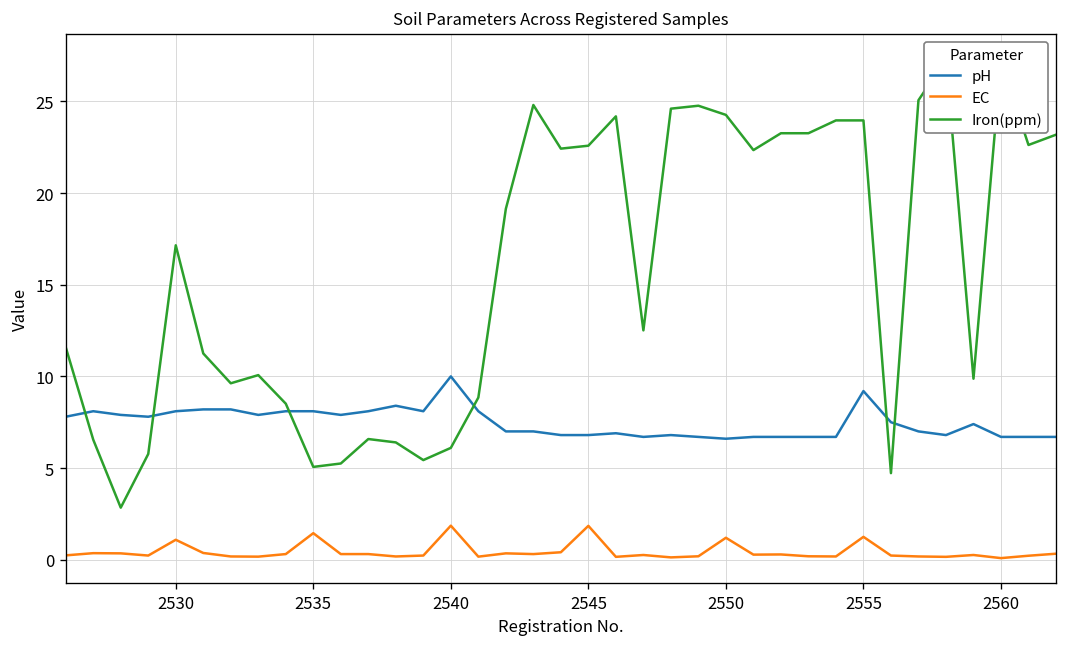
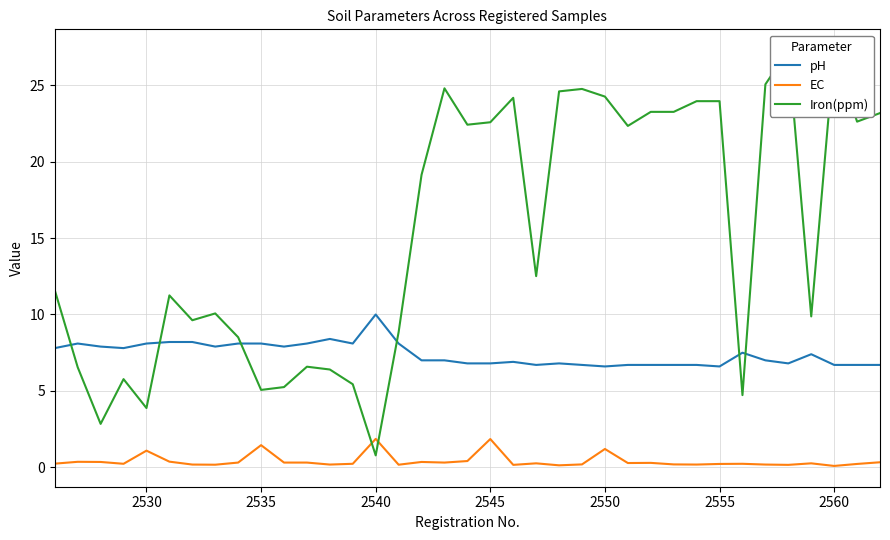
  {
    "pH": {
      "2530": 8.1,
      "2535": 8.1,
      "2540": 10.0,
      "2545": 6.8,
      "2550": 6.6,
-     "2555": 9.2,
+     "2555": 6.6,
      "2560": 6.7
    },
    "EC": {
      "2530": 1.1,
      "2535": 1.5,
      "2540": 1.9,
      "2545": 1.9,
      "2550": 1.2,
-     "2555": 1.3,
+     "2555": 0.2,
      "2560": 0.1
    },
    "Iron(ppm)": {
-     "2530": 17.1,
+     "2530": 3.9,
      "2535": 5.1,
-     "2540": 6.1,
+     "2540": 0.8,
      "2545": 22.6,
      "2550": 24.3,
      "2555": 24.0
    }
  }
